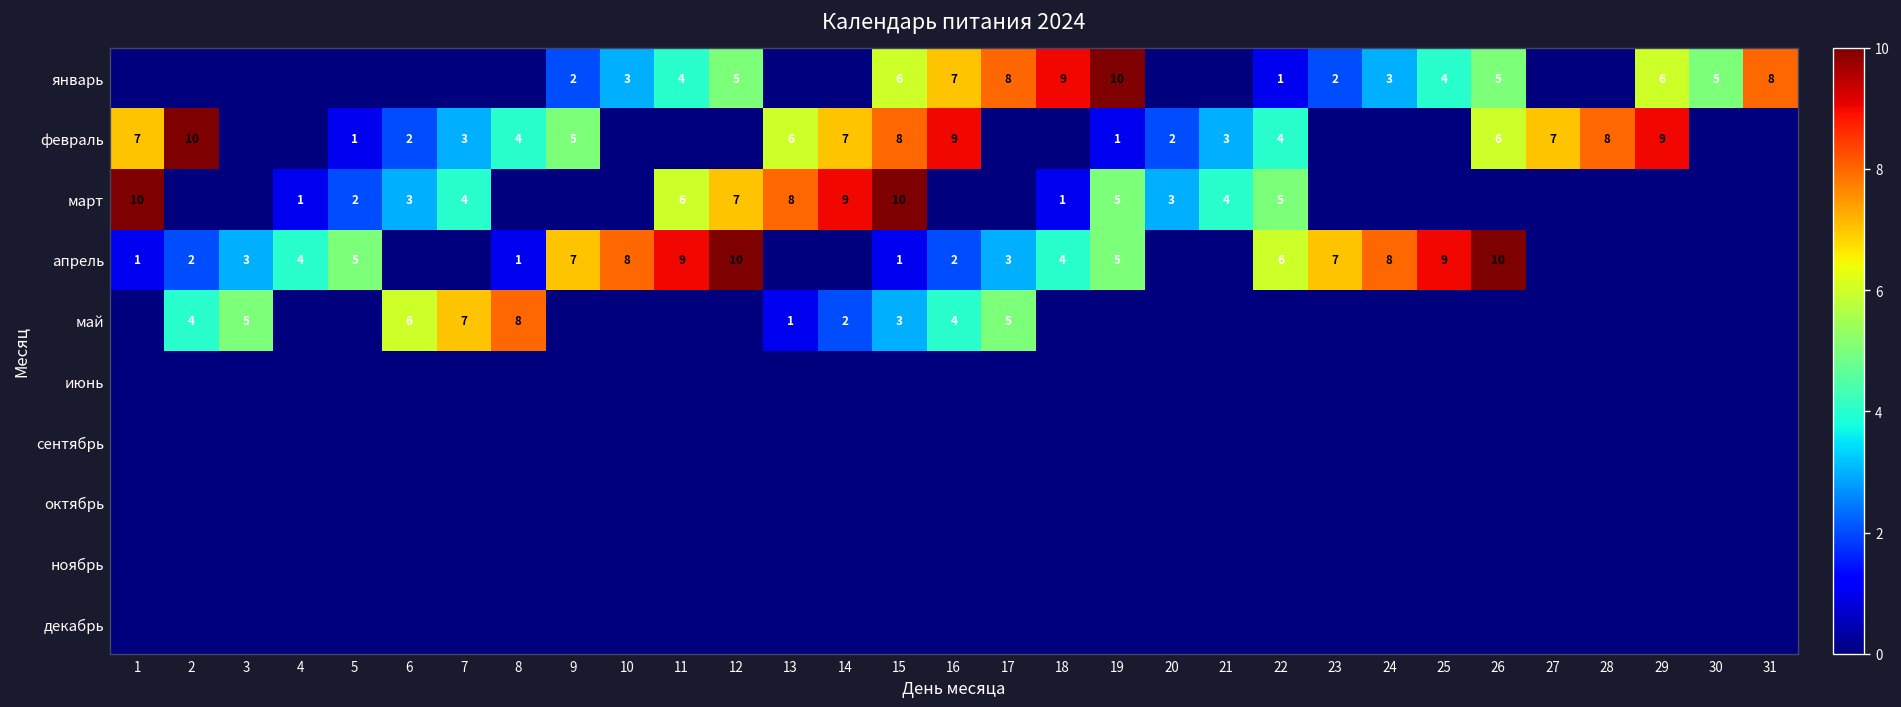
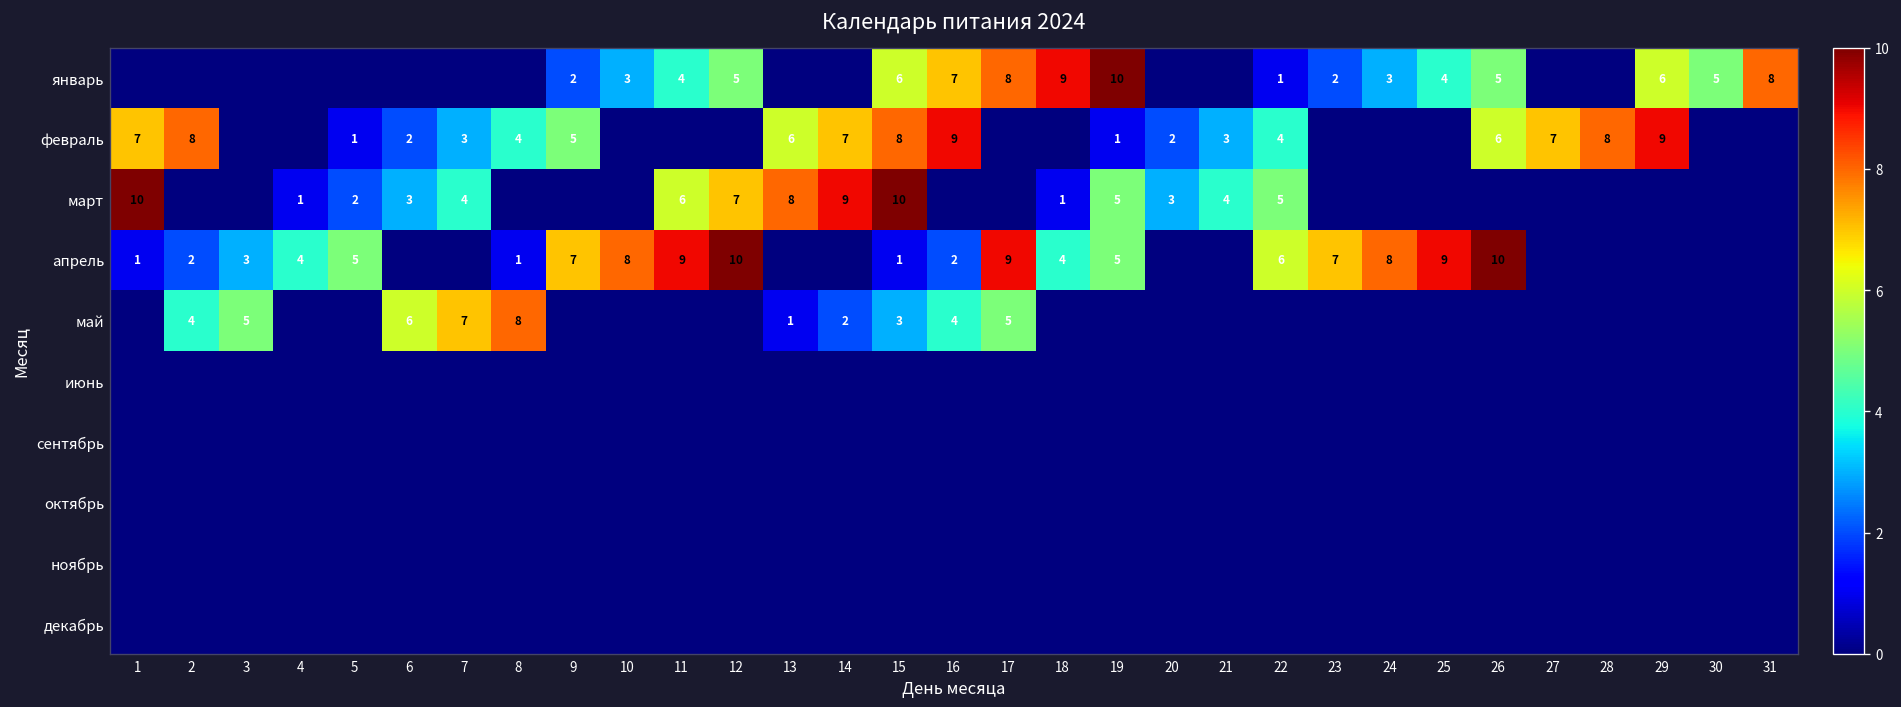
  {
    "январь": {
      "9": 2,
      "10": 3,
      "11": 4,
      "12": 5,
      "15": 6,
      "16": 7,
      "17": 8,
      "18": 9,
      "19": 10,
      "22": 1,
      "23": 2,
      "24": 3,
      "25": 4,
      "26": 5,
      "29": 6,
      "30": 5,
      "31": 8
    },
    "февраль": {
      "1": 7,
-     "2": 10,
+     "2": 8,
      "5": 1,
      "6": 2,
      "7": 3,
      "8": 4,
      "9": 5,
      "13": 6,
      "14": 7,
      "15": 8,
      "16": 9,
      "19": 1,
      "20": 2,
      "21": 3,
      "22": 4,
      "26": 6,
      "27": 7,
      "28": 8,
      "29": 9
    },
    "март": {
      "1": 10,
      "4": 1,
      "5": 2,
      "6": 3,
      "7": 4,
      "11": 6,
      "12": 7,
      "13": 8,
      "14": 9,
      "15": 10,
      "18": 1,
      "19": 5,
      "20": 3,
      "21": 4,
      "22": 5
    },
    "апрель": {
      "1": 1,
      "2": 2,
      "3": 3,
      "4": 4,
      "5": 5,
      "8": 1,
      "9": 7,
      "10": 8,
      "11": 9,
      "12": 10,
      "15": 1,
      "16": 2,
-     "17": 3,
+     "17": 9,
      "18": 4,
      "19": 5,
      "22": 6,
      "23": 7,
      "24": 8,
      "25": 9,
      "26": 10
    },
    "май": {
      "2": 4,
      "3": 5,
      "6": 6,
      "7": 7,
      "8": 8,
      "13": 1,
      "14": 2,
      "15": 3,
      "16": 4,
      "17": 5
    }
  }
